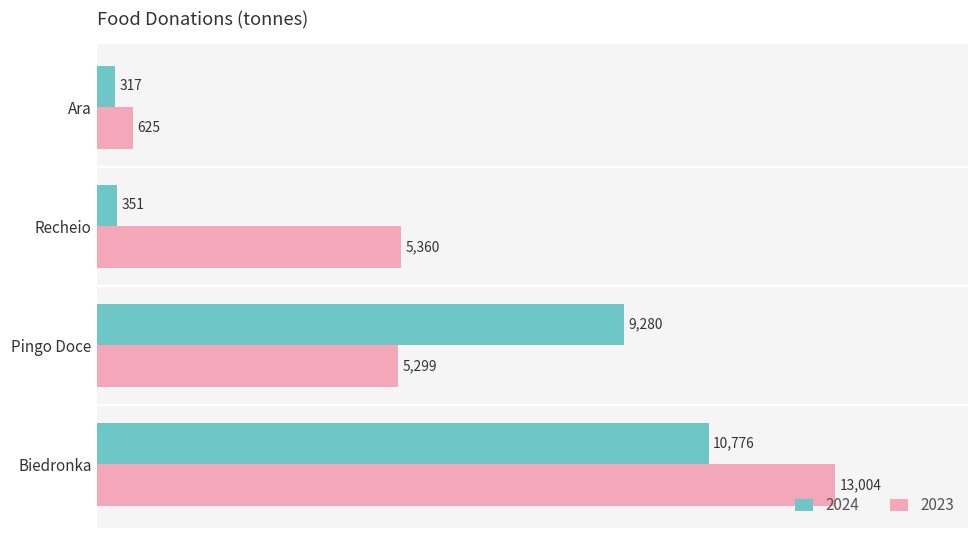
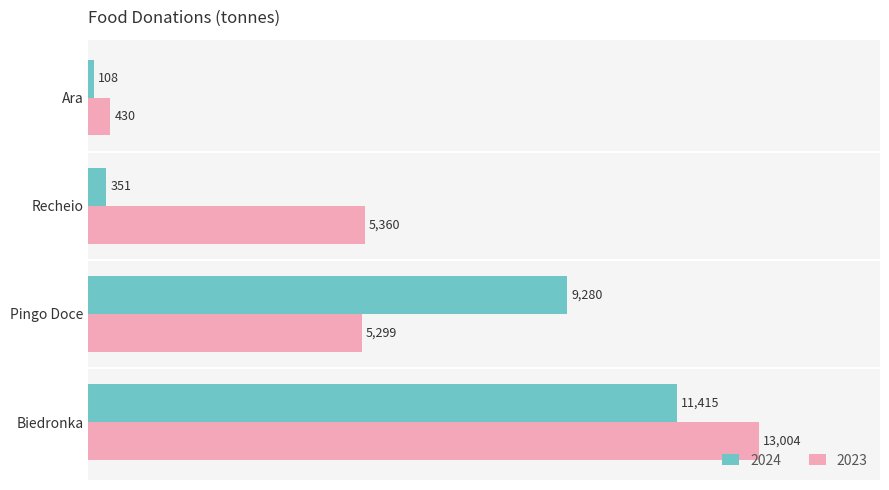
  {
    "2024": {
-     "Ara": "317",
+     "Ara": "108",
      "Recheio": "351",
      "Pingo Doce": "9,280",
-     "Biedronka": "10,776"
+     "Biedronka": "11,415"
    },
    "2023": {
-     "Ara": "625",
+     "Ara": "430",
      "Recheio": "5,360",
      "Pingo Doce": "5,299",
      "Biedronka": "13,004"
    }
  }
